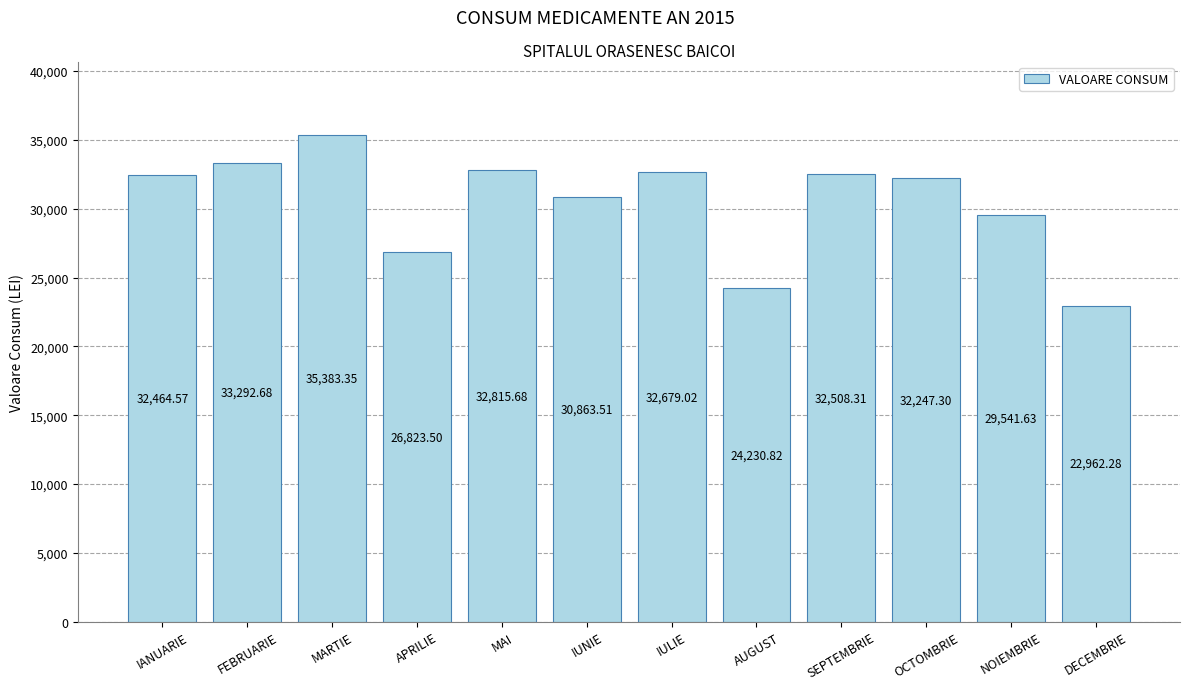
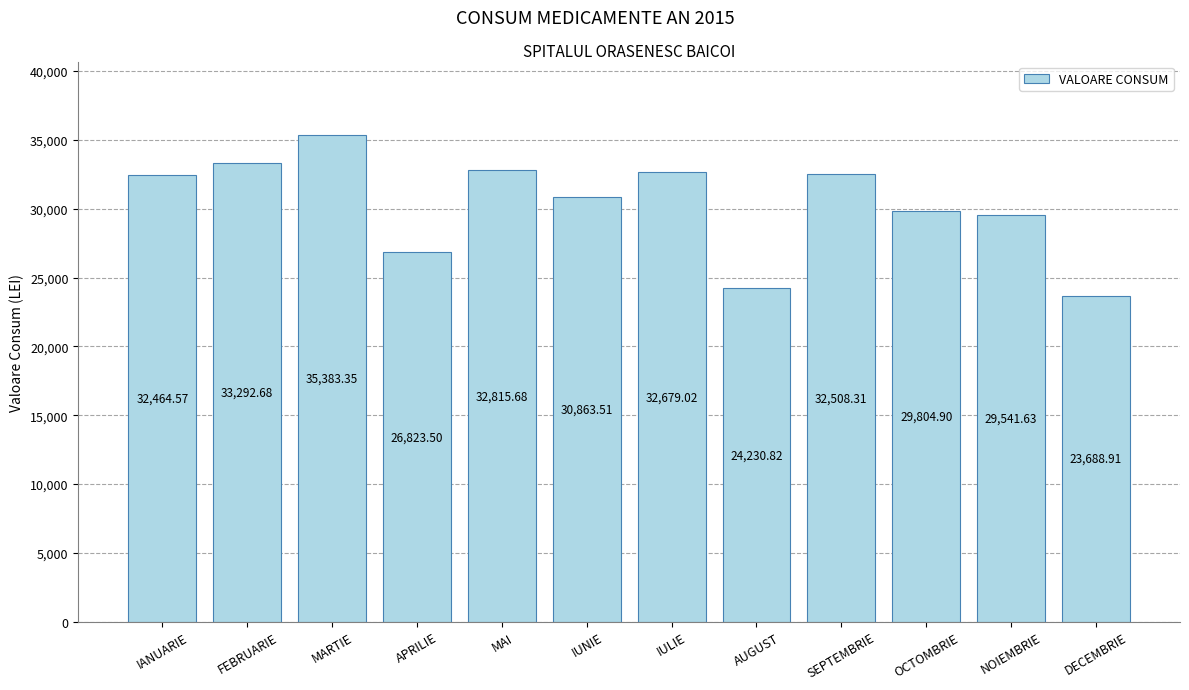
  {
    "IANUARIE": "32,464.57",
    "FEBRUARIE": "33,292.68",
    "MARTIE": "35,383.35",
    "APRILIE": "26,823.50",
    "MAI": "32,815.68",
    "IUNIE": "30,863.51",
    "IULIE": "32,679.02",
    "AUGUST": "24,230.82",
    "SEPTEMBRIE": "32,508.31",
-   "OCTOMBRIE": "32,247.30",
+   "OCTOMBRIE": "29,804.90",
    "NOIEMBRIE": "29,541.63",
-   "DECEMBRIE": "22,962.28"
+   "DECEMBRIE": "23,688.91"
  }
